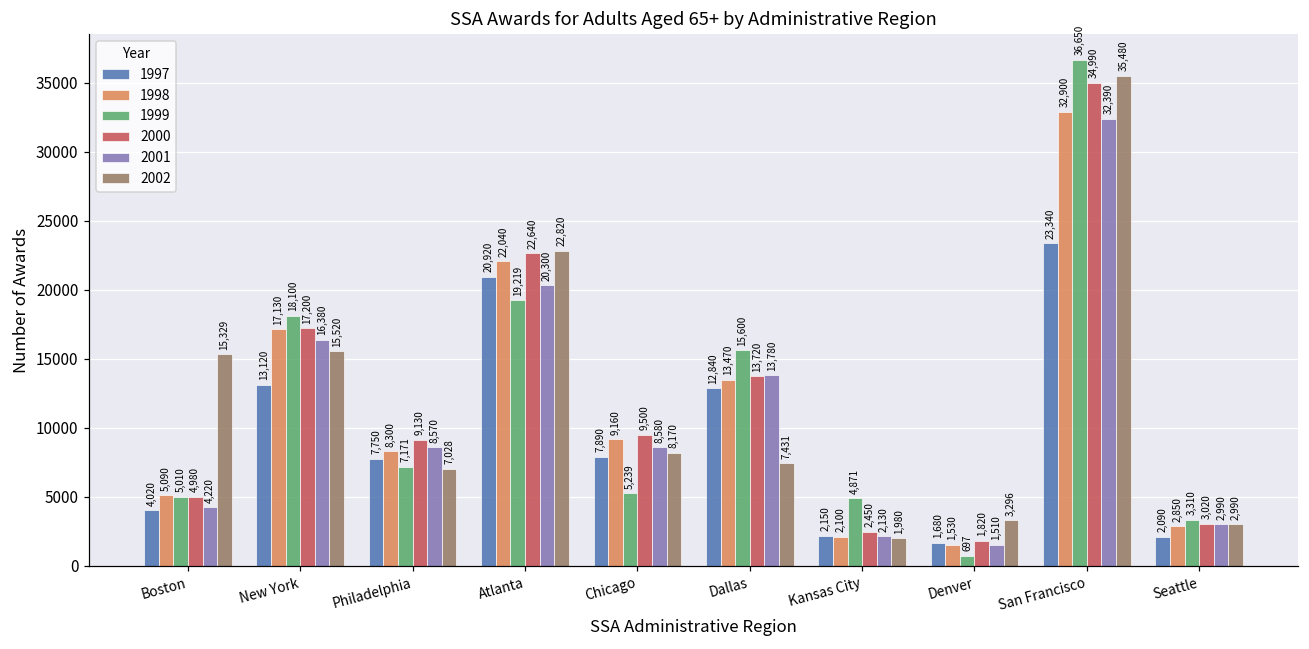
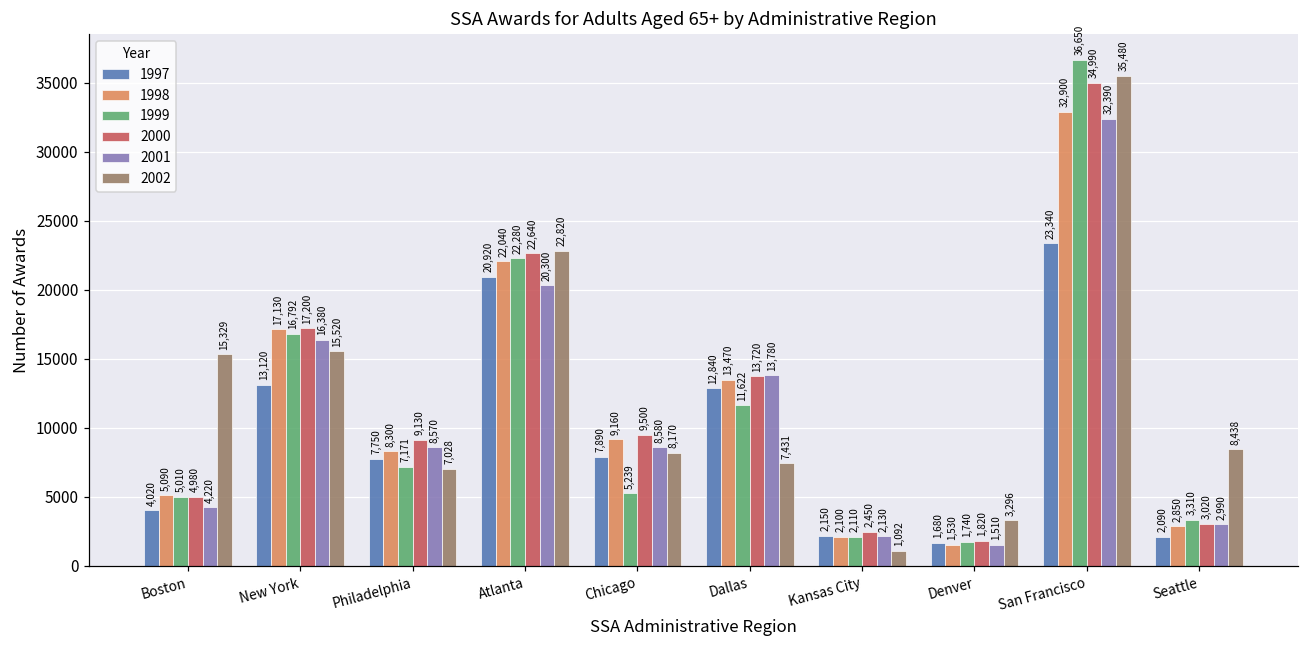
  {
    "1999": {
      "Boston": "5,010",
-     "New York": "18,100",
+     "New York": "16,792",
      "Philadelphia": "7,171",
-     "Atlanta": "19,219",
+     "Atlanta": "22,280",
      "Chicago": "5,239",
-     "Dallas": "15,600",
-     "Kansas City": "4,871",
-     "Denver": "697",
+     "Dallas": "11,622",
+     "Kansas City": "2,110",
+     "Denver": "1,740",
      "San Francisco": "36,650",
      "Seattle": "3,310"
    },
    "2002": {
      "Boston": "15,329",
      "New York": "15,520",
      "Philadelphia": "7,028",
      "Atlanta": "22,820",
      "Chicago": "8,170",
      "Dallas": "7,431",
-     "Kansas City": "1,980",
+     "Kansas City": "1,092",
      "Denver": "3,296",
      "San Francisco": "35,480",
-     "Seattle": "2,990"
+     "Seattle": "8,438"
    }
  }
